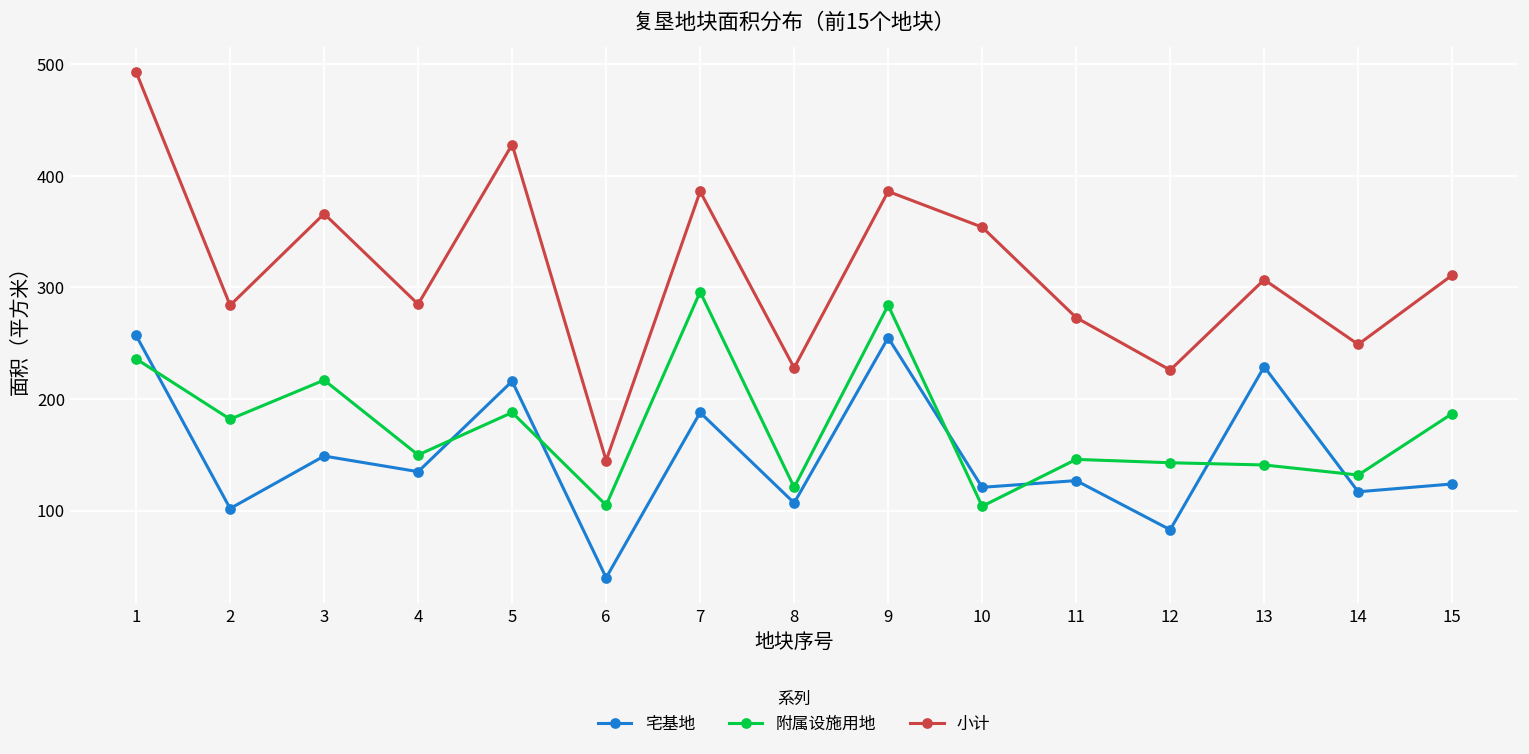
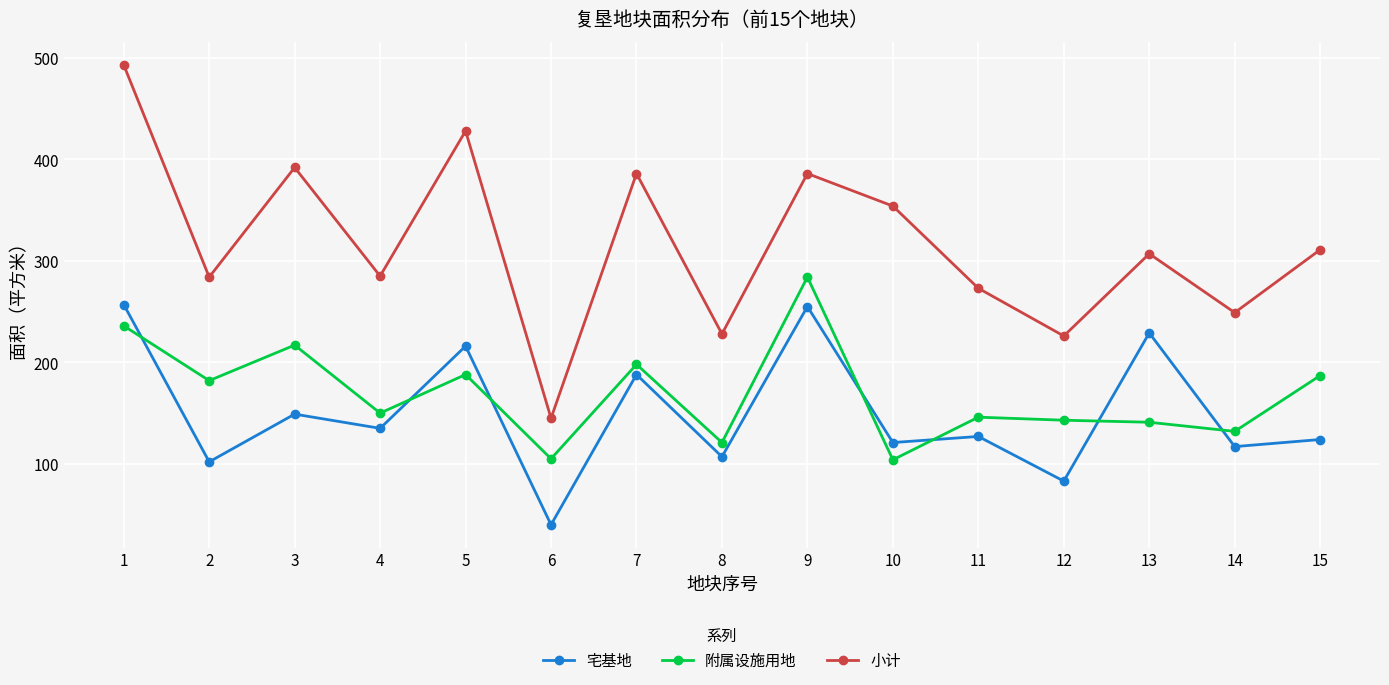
  {
    "宅基地": {
      "1": 257,
      "2": 102,
      "3": 149,
      "4": 135,
      "5": 216,
      "6": 40,
      "7": 188,
      "8": 107,
      "9": 255,
      "10": 121,
      "11": 127,
      "12": 83,
      "13": 229,
      "14": 117,
      "15": 124
    },
    "附属设施用地": {
      "1": 236,
      "2": 182,
      "3": 217,
      "4": 150,
      "5": 188,
      "6": 105,
-     "7": 296,
+     "7": 198,
      "8": 121,
      "9": 284,
      "10": 104,
      "11": 146,
      "12": 143,
      "13": 141,
      "14": 132,
      "15": 187
    },
    "小计": {
      "1": 493,
      "2": 284,
-     "3": 366,
+     "3": 392,
      "4": 285,
      "5": 428,
      "6": 145,
      "7": 386,
      "8": 228,
      "9": 386,
      "10": 354,
      "11": 273,
      "12": 226,
      "13": 307,
      "14": 249,
      "15": 311
    }
  }
